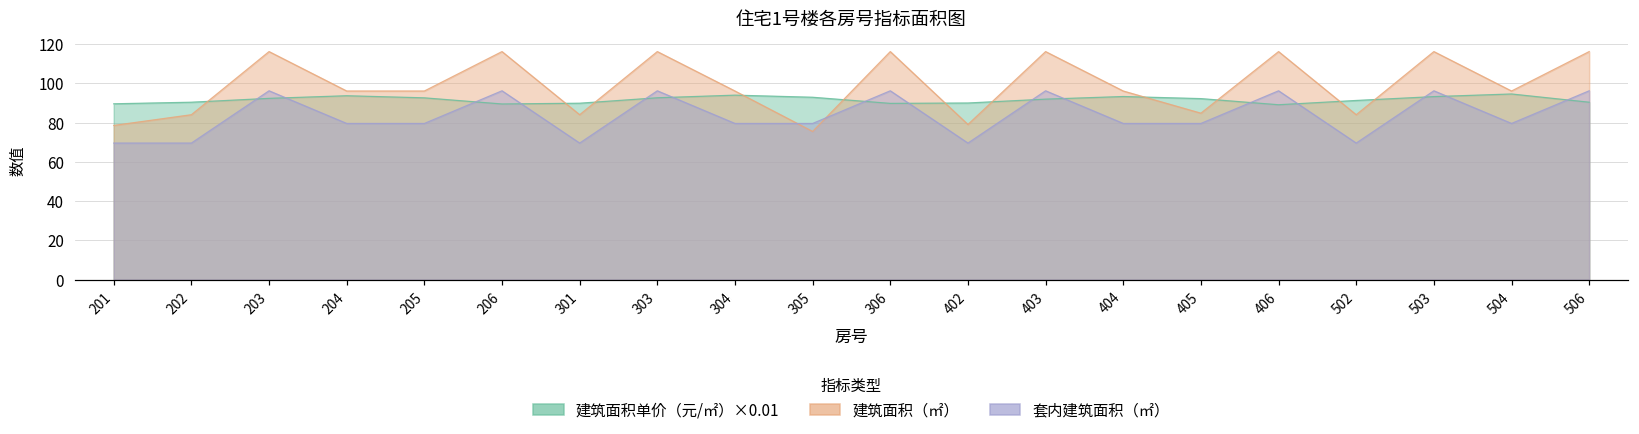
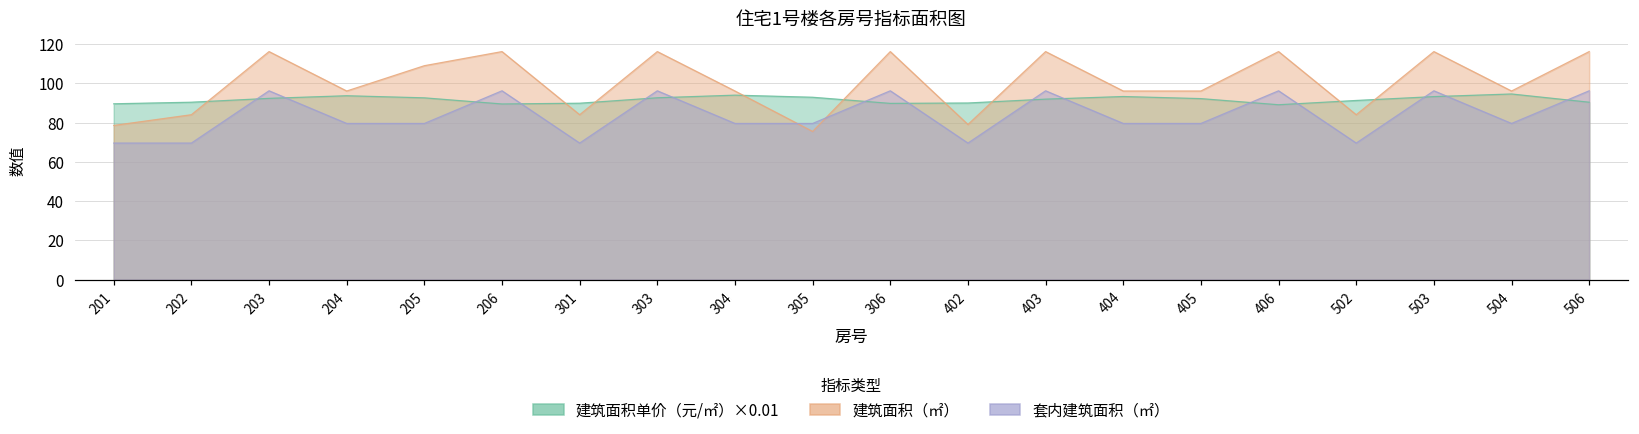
  {
    "建筑面积（㎡）": {
      "201": 79,
      "202": 84,
      "203": 116,
      "204": 96,
-     "205": 96,
+     "205": 109,
      "206": 116,
      "301": 84,
      "303": 116,
      "304": 96,
      "305": 76,
      "306": 116,
      "402": 79,
      "403": 116,
      "404": 96,
-     "405": 85,
+     "405": 96,
      "406": 116,
      "502": 84,
      "503": 116,
      "504": 96,
      "506": 116
    }
  }
